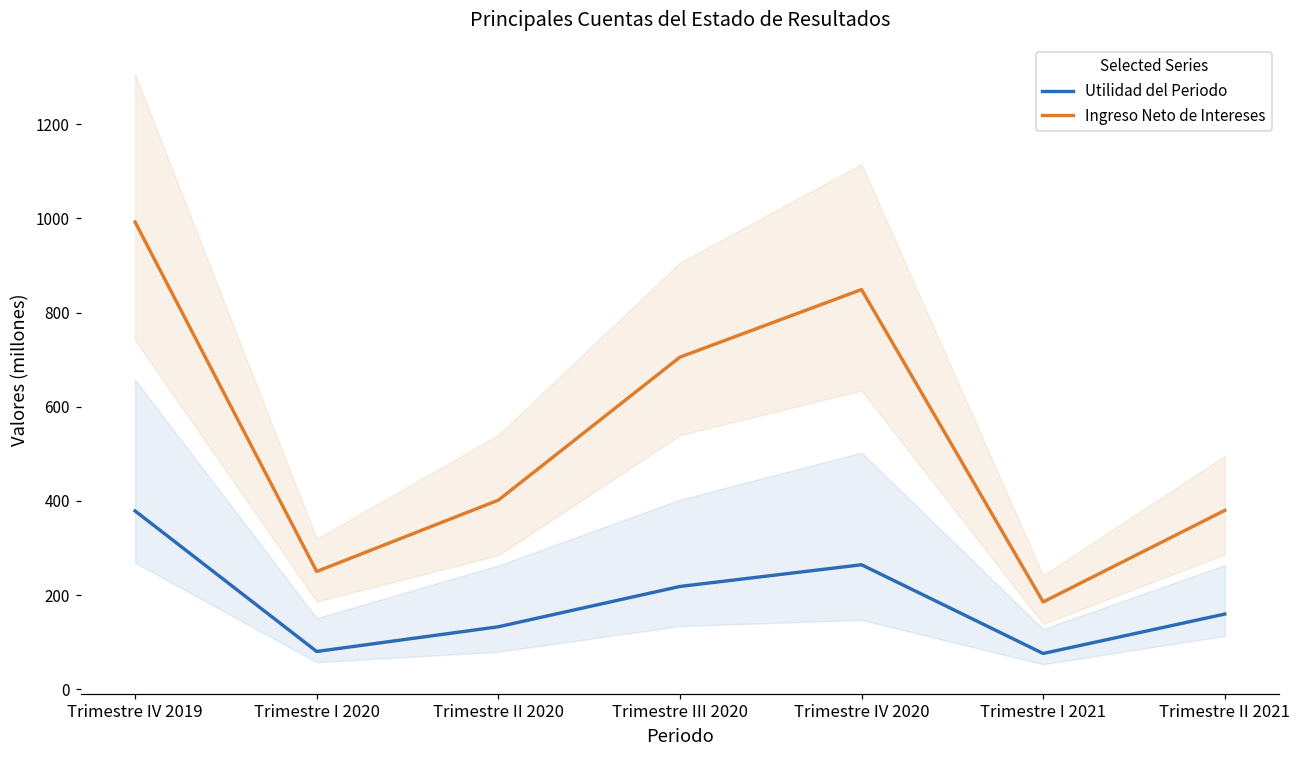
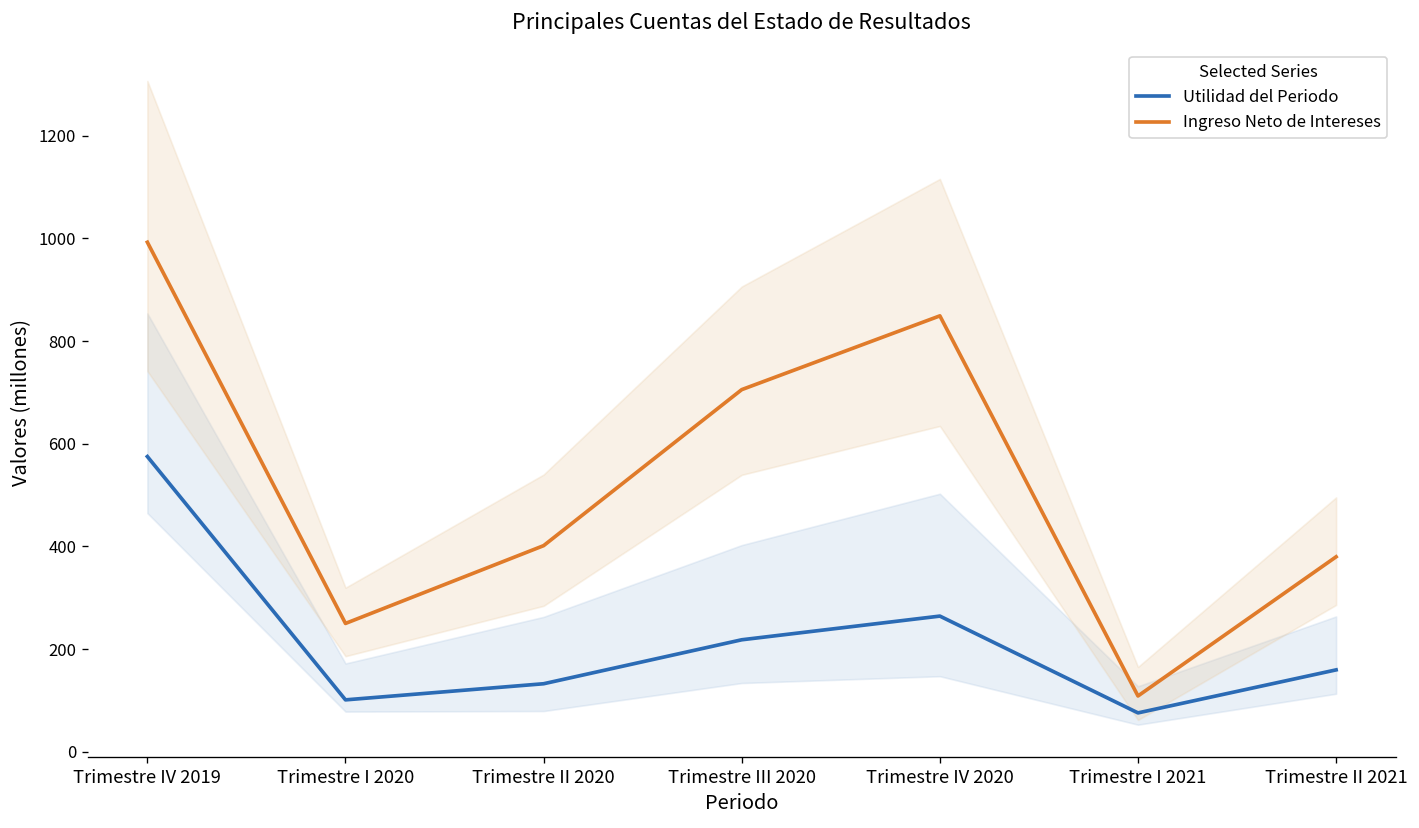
  {
    "Utilidad del Periodo": {
-     "Trimestre IV 2019": 380,
-     "Trimestre I 2020": 80,
+     "Trimestre IV 2019": 580,
+     "Trimestre I 2020": 100,
      "Trimestre II 2020": 130,
      "Trimestre III 2020": 220,
      "Trimestre IV 2020": 260,
      "Trimestre I 2021": 80,
      "Trimestre II 2021": 160
    },
    "Ingreso Neto de Intereses": {
      "Trimestre IV 2019": 990,
      "Trimestre I 2020": 250,
      "Trimestre II 2020": 400,
      "Trimestre III 2020": 710,
      "Trimestre IV 2020": 850,
-     "Trimestre I 2021": 190,
+     "Trimestre I 2021": 110,
      "Trimestre II 2021": 380
    }
  }
